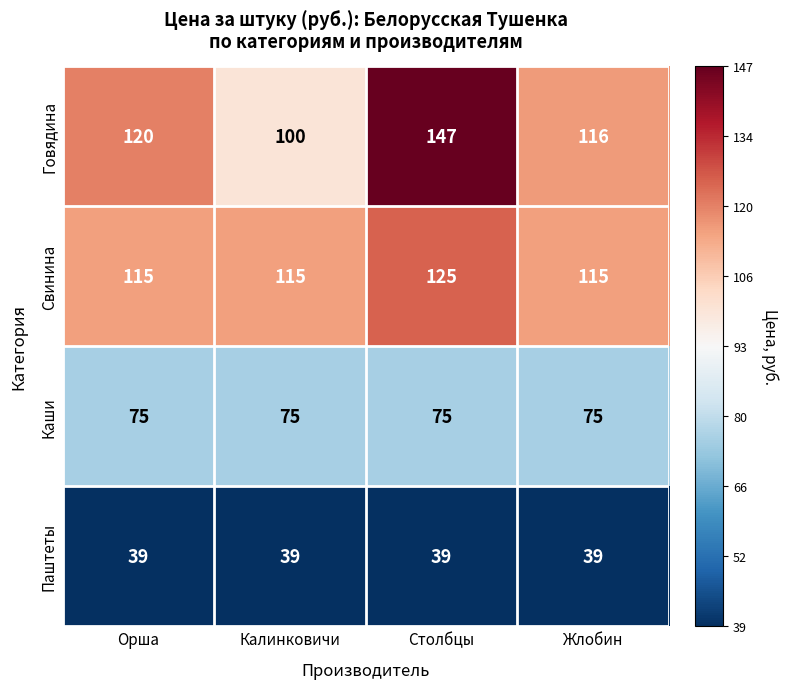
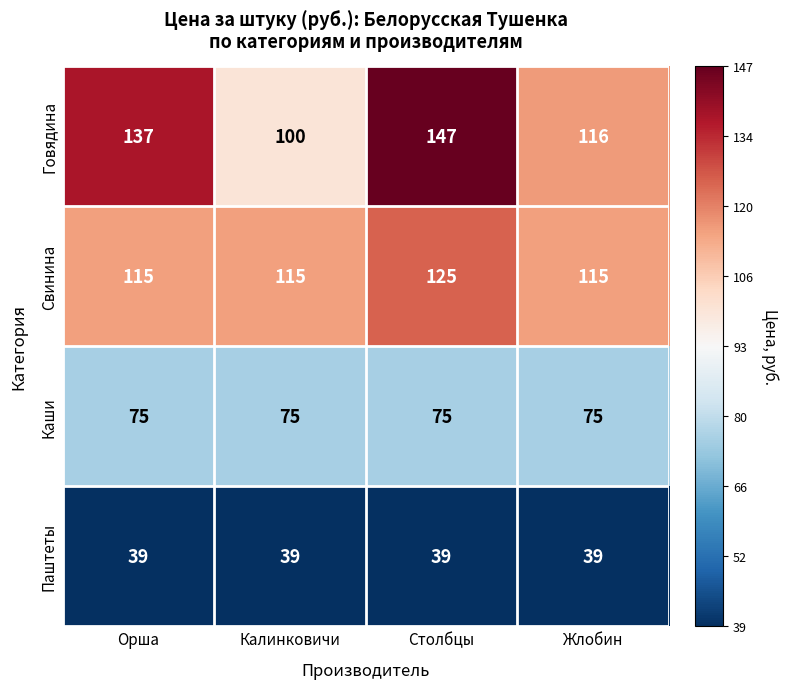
  {
    "Говядина": {
-     "Орша": 120,
+     "Орша": 137,
      "Калинковичи": 100,
      "Столбцы": 147,
      "Жлобин": 116
    },
    "Свинина": {
      "Орша": 115,
      "Калинковичи": 115,
      "Столбцы": 125,
      "Жлобин": 115
    },
    "Каши": {
      "Орша": 75,
      "Калинковичи": 75,
      "Столбцы": 75,
      "Жлобин": 75
    },
    "Паштеты": {
      "Орша": 39,
      "Калинковичи": 39,
      "Столбцы": 39,
      "Жлобин": 39
    }
  }
